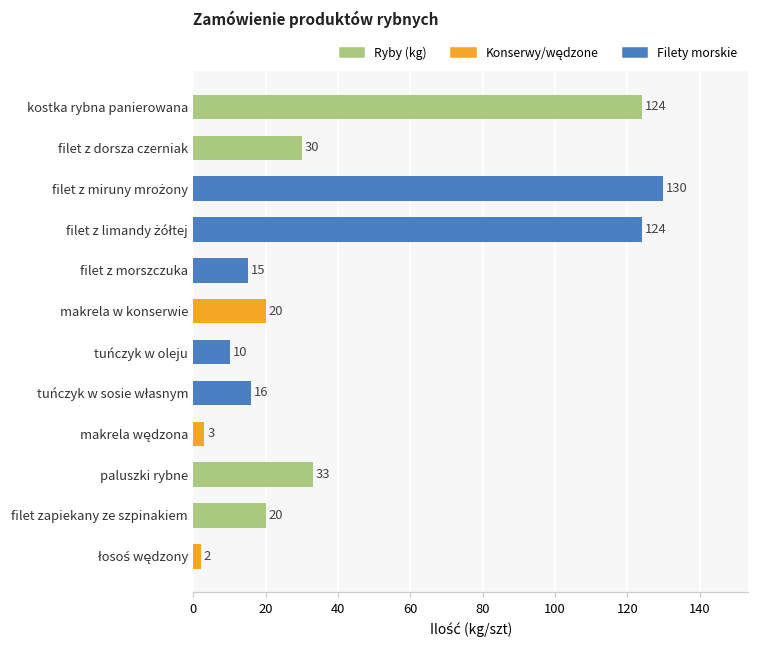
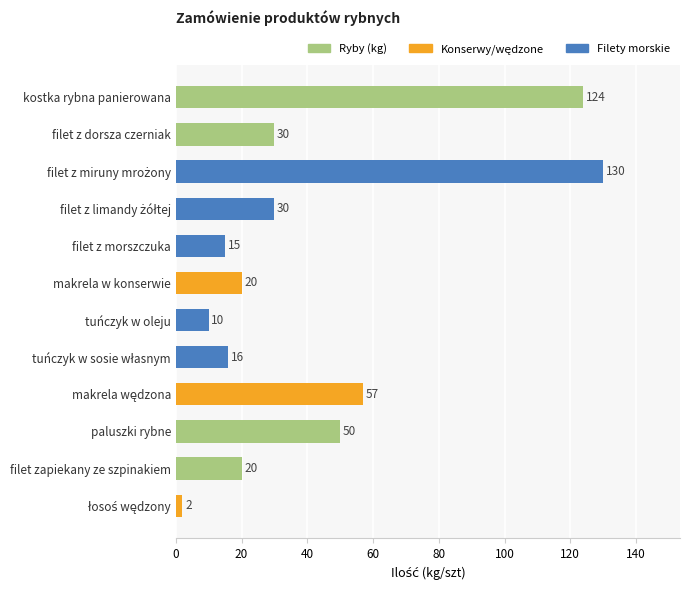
  {
    "kostka rybna panierowana": 124,
    "filet z dorsza czerniak": 30,
    "filet z miruny mrożony": 130,
-   "filet z limandy żółtej": 124,
+   "filet z limandy żółtej": 30,
    "filet z morszczuka": 15,
    "makrela w konserwie": 20,
    "tuńczyk w oleju": 10,
    "tuńczyk w sosie własnym": 16,
-   "makrela wędzona": 3,
-   "paluszki rybne": 33,
+   "makrela wędzona": 57,
+   "paluszki rybne": 50,
    "filet zapiekany ze szpinakiem": 20,
    "łosoś wędzony": 2
  }
